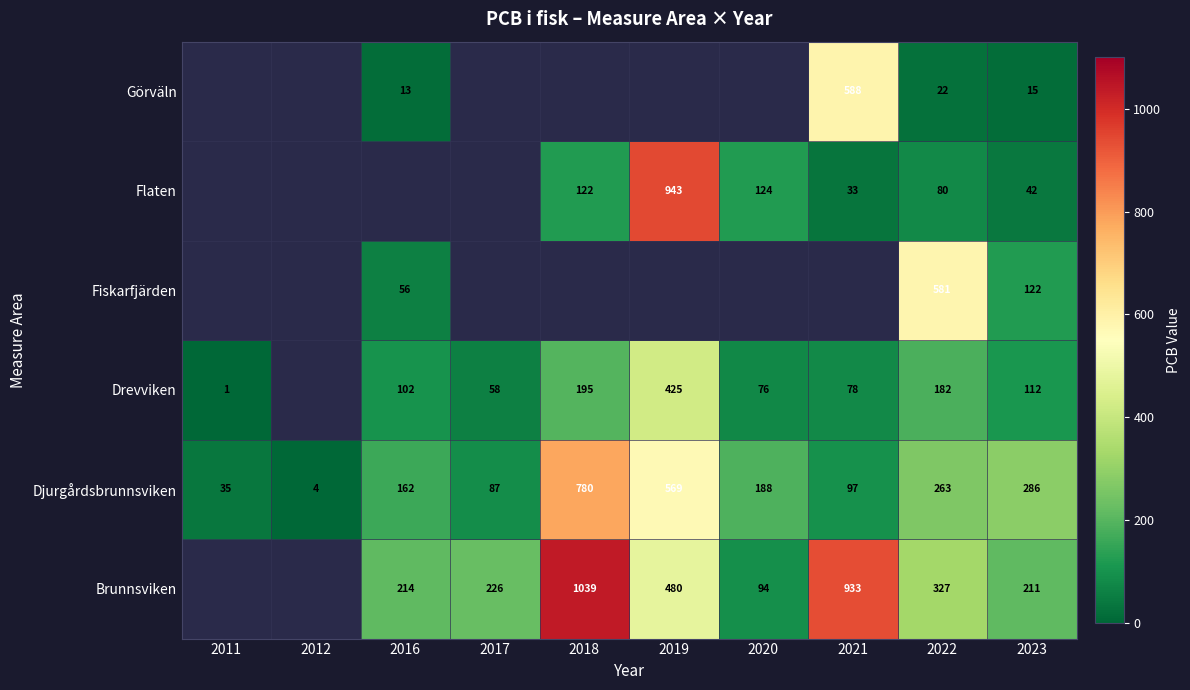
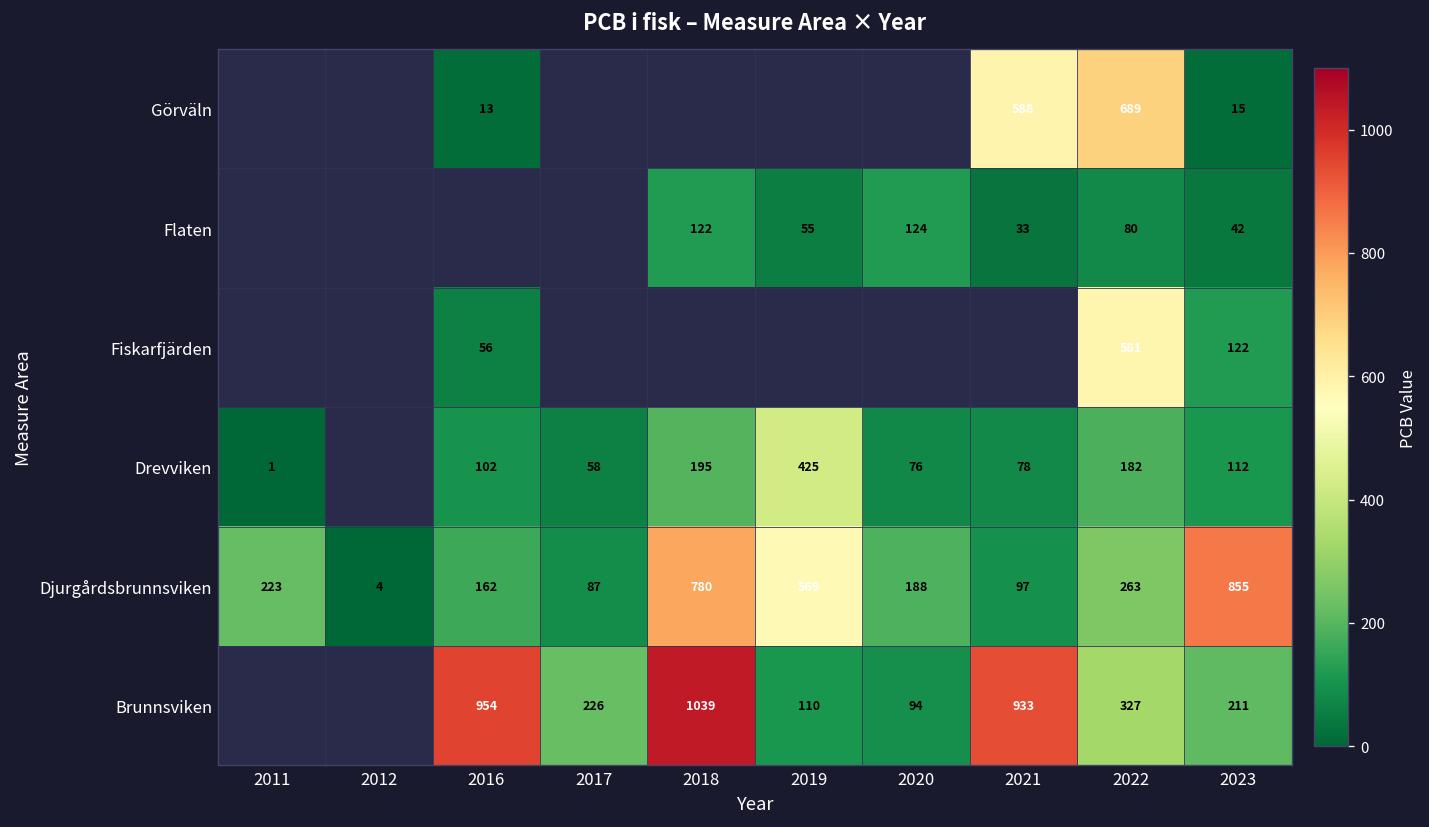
  {
    "Görväln": {
      "2016": 13,
      "2021": 588,
-     "2022": 22,
+     "2022": 689,
      "2023": 15
    },
    "Flaten": {
      "2018": 122,
-     "2019": 943,
+     "2019": 55,
      "2020": 124,
      "2021": 33,
      "2022": 80,
      "2023": 42
    },
    "Fiskarfjärden": {
      "2016": 56,
      "2022": 581,
      "2023": 122
    },
    "Drevviken": {
      "2011": 1,
      "2016": 102,
      "2017": 58,
      "2018": 195,
      "2019": 425,
      "2020": 76,
      "2021": 78,
      "2022": 182,
      "2023": 112
    },
    "Djurgårdsbrunnsviken": {
-     "2011": 35,
+     "2011": 223,
      "2012": 4,
      "2016": 162,
      "2017": 87,
      "2018": 780,
      "2019": 569,
      "2020": 188,
      "2021": 97,
      "2022": 263,
-     "2023": 286
+     "2023": 855
    },
    "Brunnsviken": {
-     "2016": 214,
+     "2016": 954,
      "2017": 226,
      "2018": 1039,
-     "2019": 480,
+     "2019": 110,
      "2020": 94,
      "2021": 933,
      "2022": 327,
      "2023": 211
    }
  }
